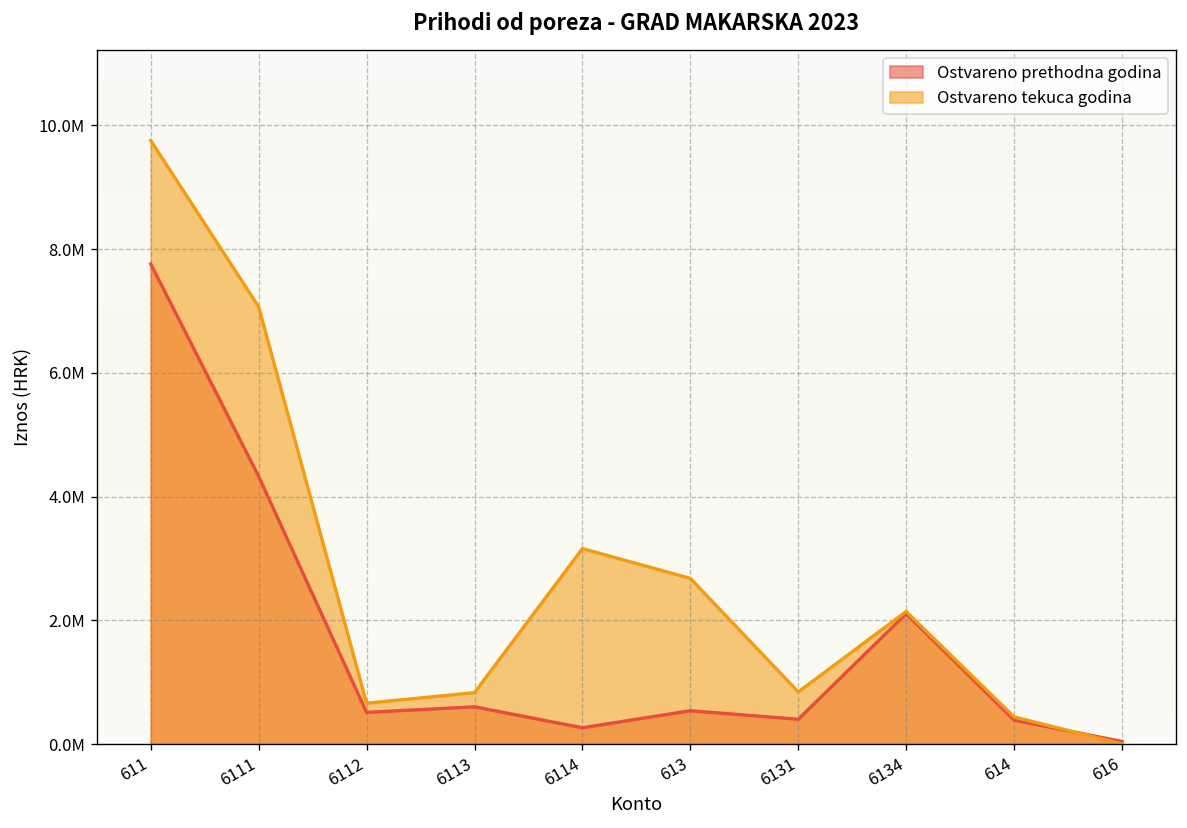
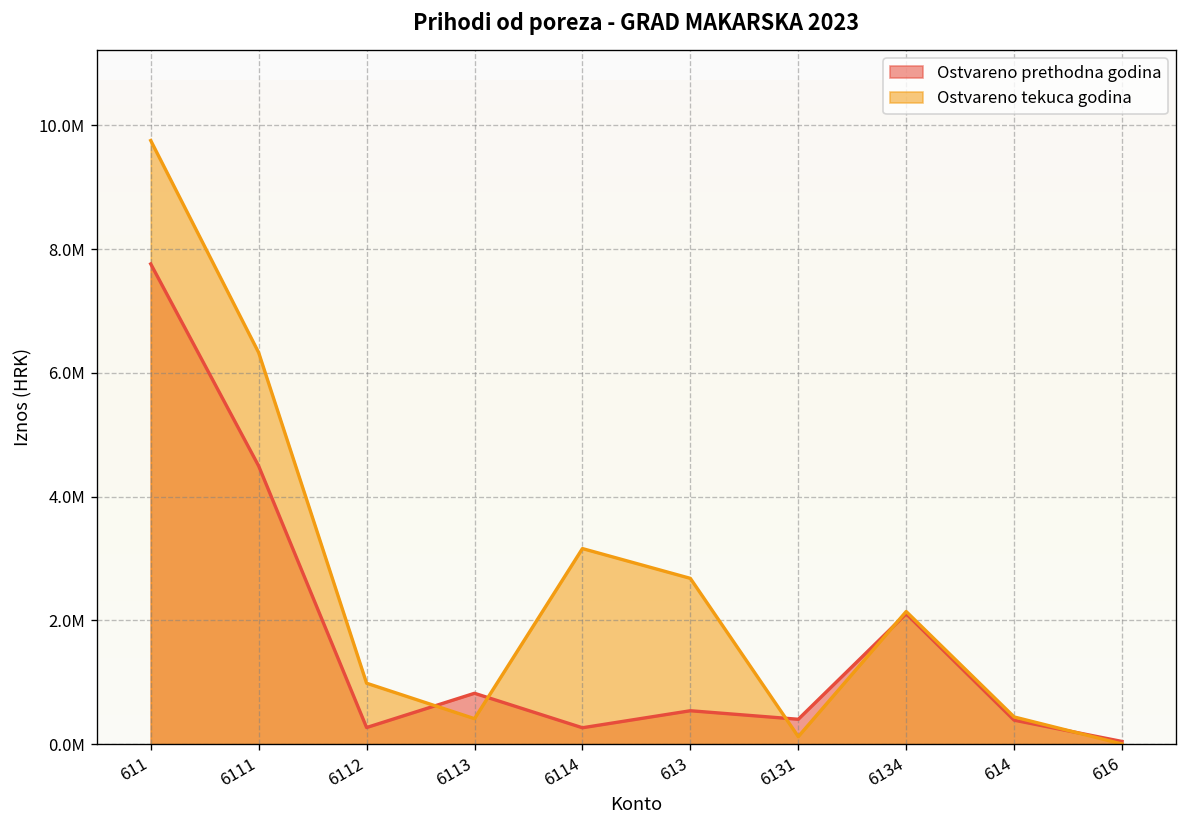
  {
    "Ostvareno prethodna godina": {
      "611": 7800000,
-     "6111": 4300000,
-     "6112": 500000,
-     "6113": 600000,
+     "6111": 4500000,
+     "6112": 300000,
+     "6113": 800000,
      "6114": 300000,
      "613": 500000,
      "6131": 400000,
      "614": 400000
    },
    "Ostvareno tekuca godina": {
      "611": 9800000,
-     "6111": 7100000,
-     "6112": 700000,
-     "6113": 800000,
+     "6111": 6300000,
+     "6112": 1000000,
+     "6113": 400000,
      "6114": 3200000,
      "613": 2700000,
-     "6131": 800000,
+     "6131": 100000,
      "614": 400000
    }
  }
